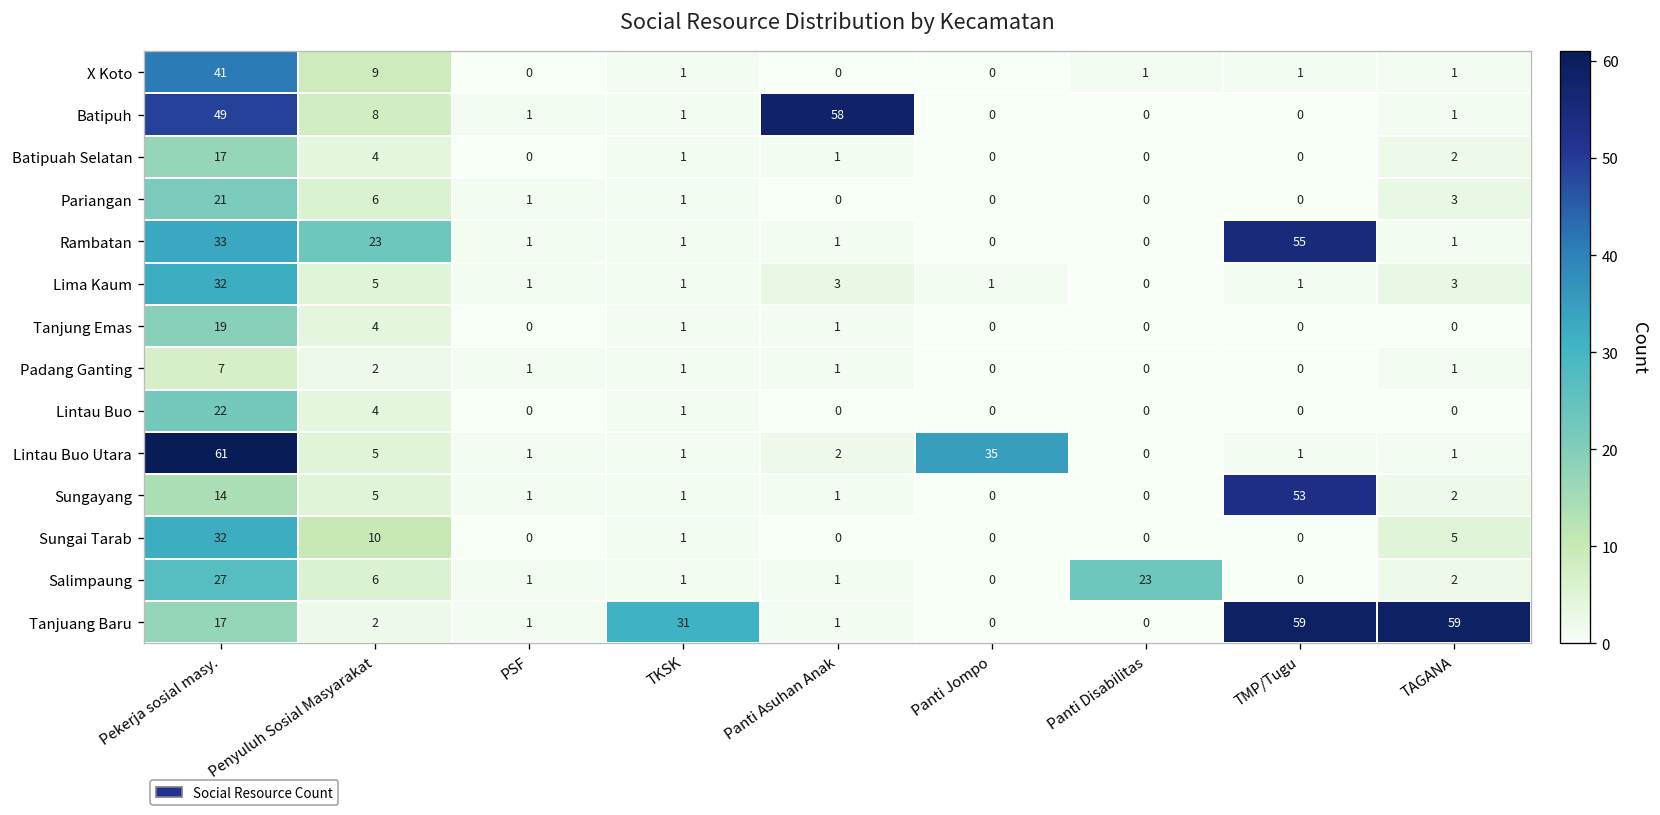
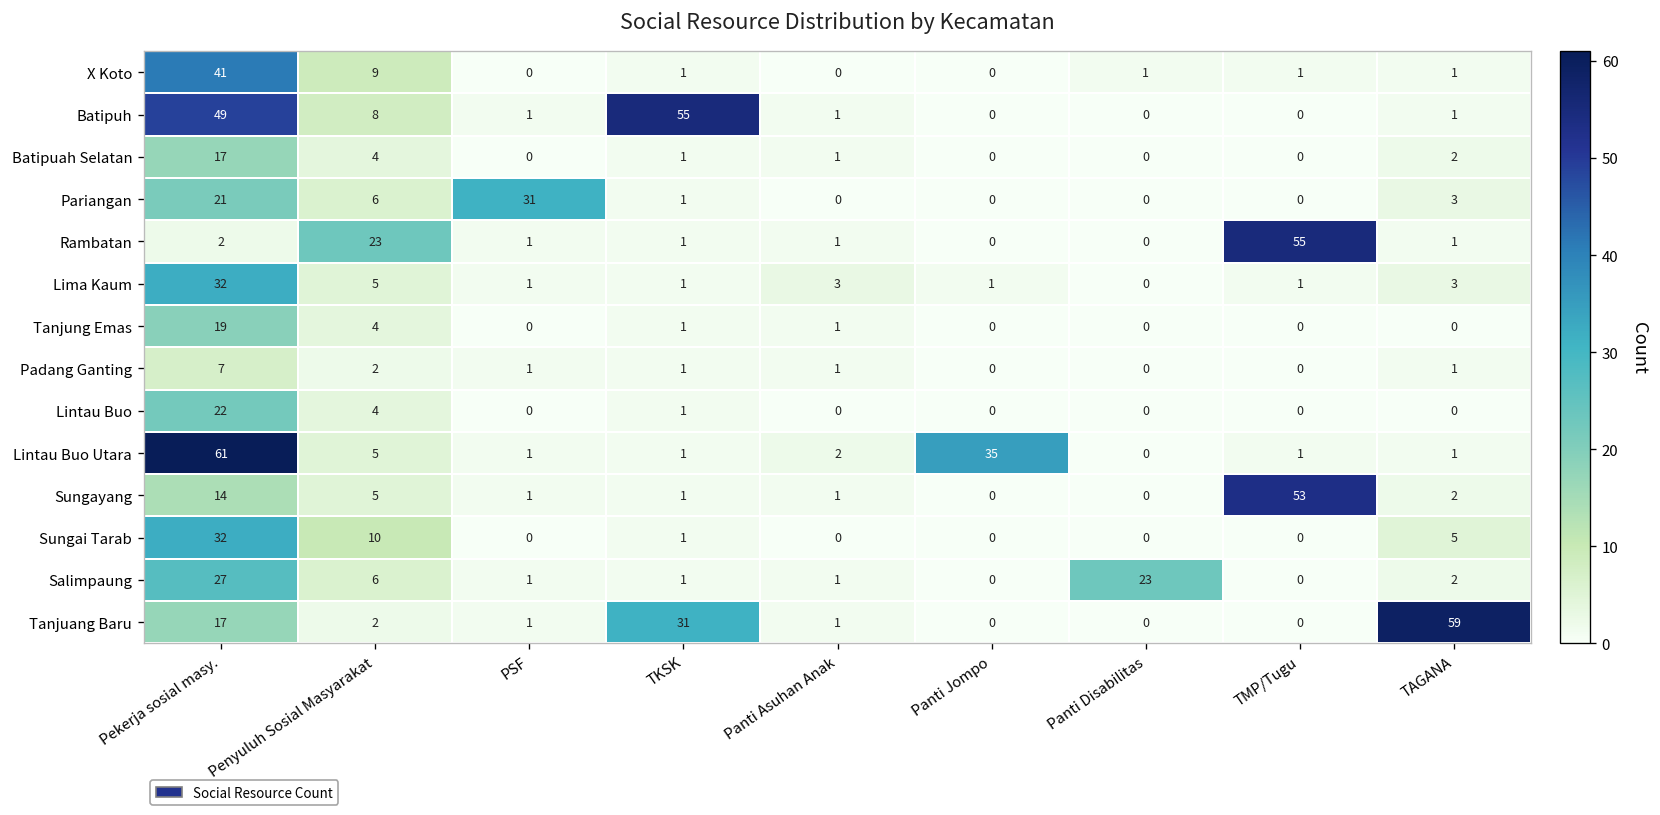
  {
    "X Koto": {
      "Pekerja sosial masy.": 41,
      "Penyuluh Sosial Masyarakat": 9,
      "PSF": 0,
      "TKSK": 1,
      "Panti Asuhan Anak": 0,
      "Panti Jompo": 0,
      "Panti Disabilitas": 1,
      "TMP/Tugu": 1,
      "TAGANA": 1
    },
    "Batipuh": {
      "Pekerja sosial masy.": 49,
      "Penyuluh Sosial Masyarakat": 8,
      "PSF": 1,
-     "TKSK": 1,
-     "Panti Asuhan Anak": 58,
+     "TKSK": 55,
+     "Panti Asuhan Anak": 1,
      "Panti Jompo": 0,
      "Panti Disabilitas": 0,
      "TMP/Tugu": 0,
      "TAGANA": 1
    },
    "Batipuah Selatan": {
      "Pekerja sosial masy.": 17,
      "Penyuluh Sosial Masyarakat": 4,
      "PSF": 0,
      "TKSK": 1,
      "Panti Asuhan Anak": 1,
      "Panti Jompo": 0,
      "Panti Disabilitas": 0,
      "TMP/Tugu": 0,
      "TAGANA": 2
    },
    "Pariangan": {
      "Pekerja sosial masy.": 21,
      "Penyuluh Sosial Masyarakat": 6,
-     "PSF": 1,
+     "PSF": 31,
      "TKSK": 1,
      "Panti Asuhan Anak": 0,
      "Panti Jompo": 0,
      "Panti Disabilitas": 0,
      "TMP/Tugu": 0,
      "TAGANA": 3
    },
    "Rambatan": {
-     "Pekerja sosial masy.": 33,
+     "Pekerja sosial masy.": 2,
      "Penyuluh Sosial Masyarakat": 23,
      "PSF": 1,
      "TKSK": 1,
      "Panti Asuhan Anak": 1,
      "Panti Jompo": 0,
      "Panti Disabilitas": 0,
      "TMP/Tugu": 55,
      "TAGANA": 1
    },
    "Lima Kaum": {
      "Pekerja sosial masy.": 32,
      "Penyuluh Sosial Masyarakat": 5,
      "PSF": 1,
      "TKSK": 1,
      "Panti Asuhan Anak": 3,
      "Panti Jompo": 1,
      "Panti Disabilitas": 0,
      "TMP/Tugu": 1,
      "TAGANA": 3
    },
    "Tanjung Emas": {
      "Pekerja sosial masy.": 19,
      "Penyuluh Sosial Masyarakat": 4,
      "PSF": 0,
      "TKSK": 1,
      "Panti Asuhan Anak": 1,
      "Panti Jompo": 0,
      "Panti Disabilitas": 0,
      "TMP/Tugu": 0,
      "TAGANA": 0
    },
    "Padang Ganting": {
      "Pekerja sosial masy.": 7,
      "Penyuluh Sosial Masyarakat": 2,
      "PSF": 1,
      "TKSK": 1,
      "Panti Asuhan Anak": 1,
      "Panti Jompo": 0,
      "Panti Disabilitas": 0,
      "TMP/Tugu": 0,
      "TAGANA": 1
    },
    "Lintau Buo": {
      "Pekerja sosial masy.": 22,
      "Penyuluh Sosial Masyarakat": 4,
      "PSF": 0,
      "TKSK": 1,
      "Panti Asuhan Anak": 0,
      "Panti Jompo": 0,
      "Panti Disabilitas": 0,
      "TMP/Tugu": 0,
      "TAGANA": 0
    },
    "Lintau Buo Utara": {
      "Pekerja sosial masy.": 61,
      "Penyuluh Sosial Masyarakat": 5,
      "PSF": 1,
      "TKSK": 1,
      "Panti Asuhan Anak": 2,
      "Panti Jompo": 35,
      "Panti Disabilitas": 0,
      "TMP/Tugu": 1,
      "TAGANA": 1
    },
    "Sungayang": {
      "Pekerja sosial masy.": 14,
      "Penyuluh Sosial Masyarakat": 5,
      "PSF": 1,
      "TKSK": 1,
      "Panti Asuhan Anak": 1,
      "Panti Jompo": 0,
      "Panti Disabilitas": 0,
      "TMP/Tugu": 53,
      "TAGANA": 2
    },
    "Sungai Tarab": {
      "Pekerja sosial masy.": 32,
      "Penyuluh Sosial Masyarakat": 10,
      "PSF": 0,
      "TKSK": 1,
      "Panti Asuhan Anak": 0,
      "Panti Jompo": 0,
      "Panti Disabilitas": 0,
      "TMP/Tugu": 0,
      "TAGANA": 5
    },
    "Salimpaung": {
      "Pekerja sosial masy.": 27,
      "Penyuluh Sosial Masyarakat": 6,
      "PSF": 1,
      "TKSK": 1,
      "Panti Asuhan Anak": 1,
      "Panti Jompo": 0,
      "Panti Disabilitas": 23,
      "TMP/Tugu": 0,
      "TAGANA": 2
    },
    "Tanjuang Baru": {
      "Pekerja sosial masy.": 17,
      "Penyuluh Sosial Masyarakat": 2,
      "PSF": 1,
      "TKSK": 31,
      "Panti Asuhan Anak": 1,
      "Panti Jompo": 0,
      "Panti Disabilitas": 0,
-     "TMP/Tugu": 59,
+     "TMP/Tugu": 0,
      "TAGANA": 59
    }
  }
